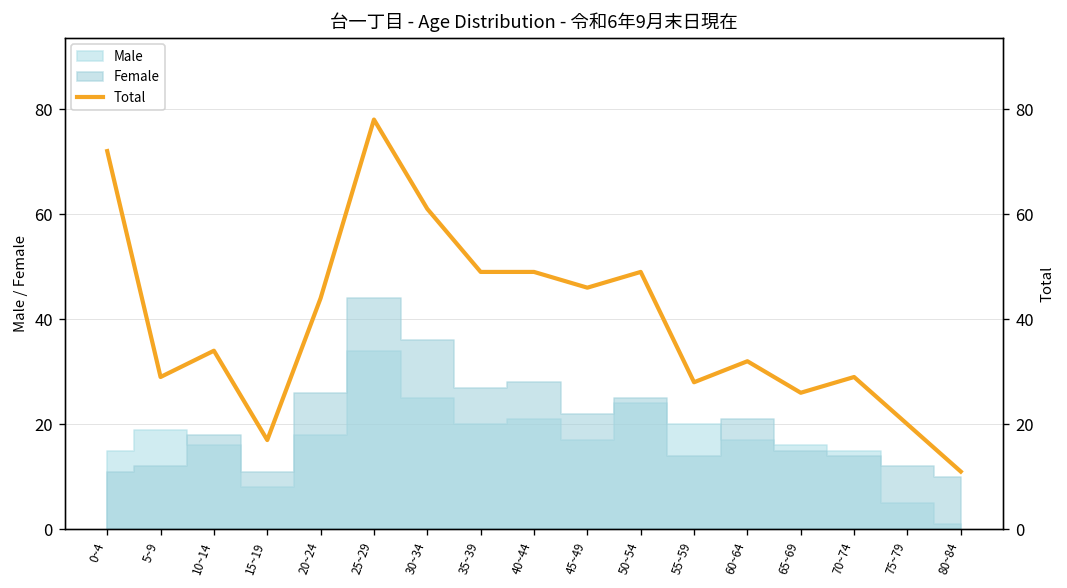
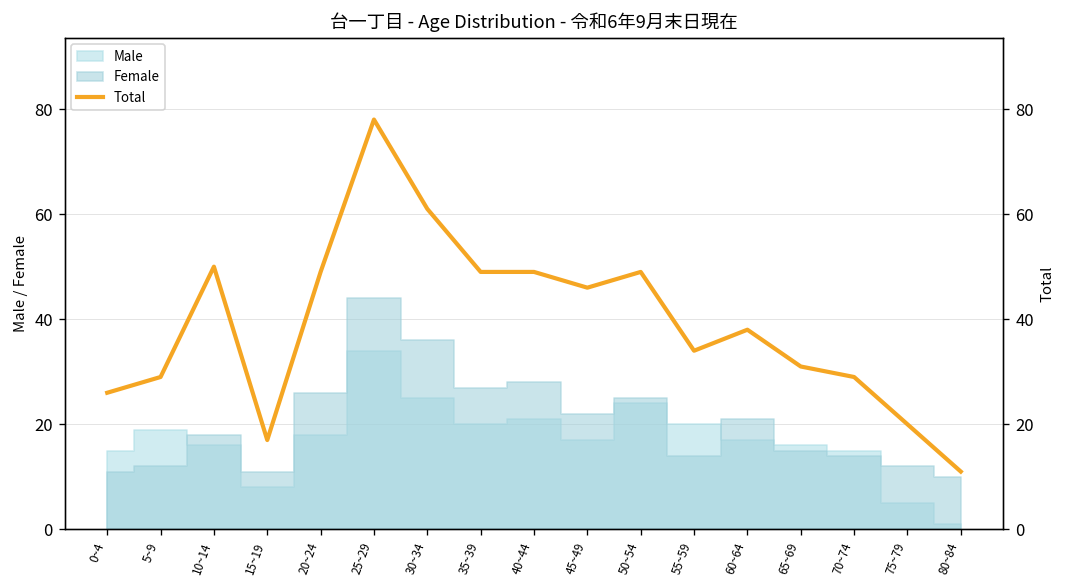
  {
    "Total": {
-     "0~4": 72,
+     "0~4": 26,
      "5~9": 29,
-     "10~14": 34,
+     "10~14": 50,
      "15~19": 17,
-     "20~24": 44,
+     "20~24": 49,
      "25~29": 78,
      "30~34": 61,
      "35~39": 49,
      "40~44": 49,
      "45~49": 46,
      "50~54": 49,
-     "55~59": 28,
-     "60~64": 32,
-     "65~69": 26,
+     "55~59": 34,
+     "60~64": 38,
+     "65~69": 31,
      "70~74": 29,
      "75~79": 20,
      "80~84": 11
    }
  }
